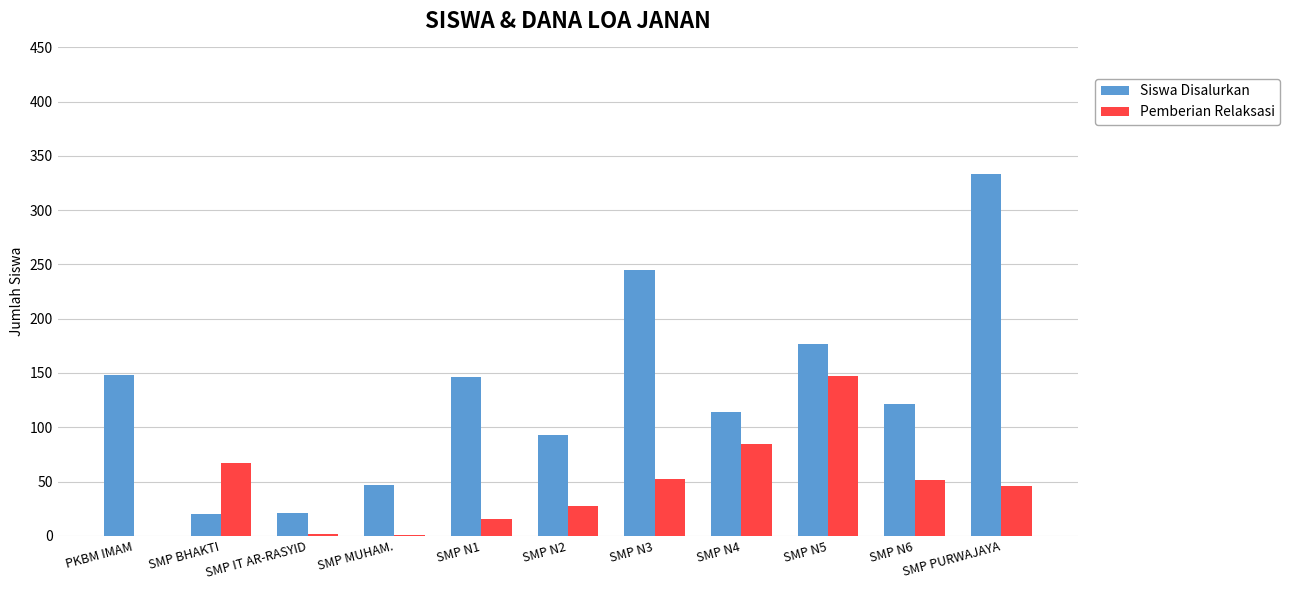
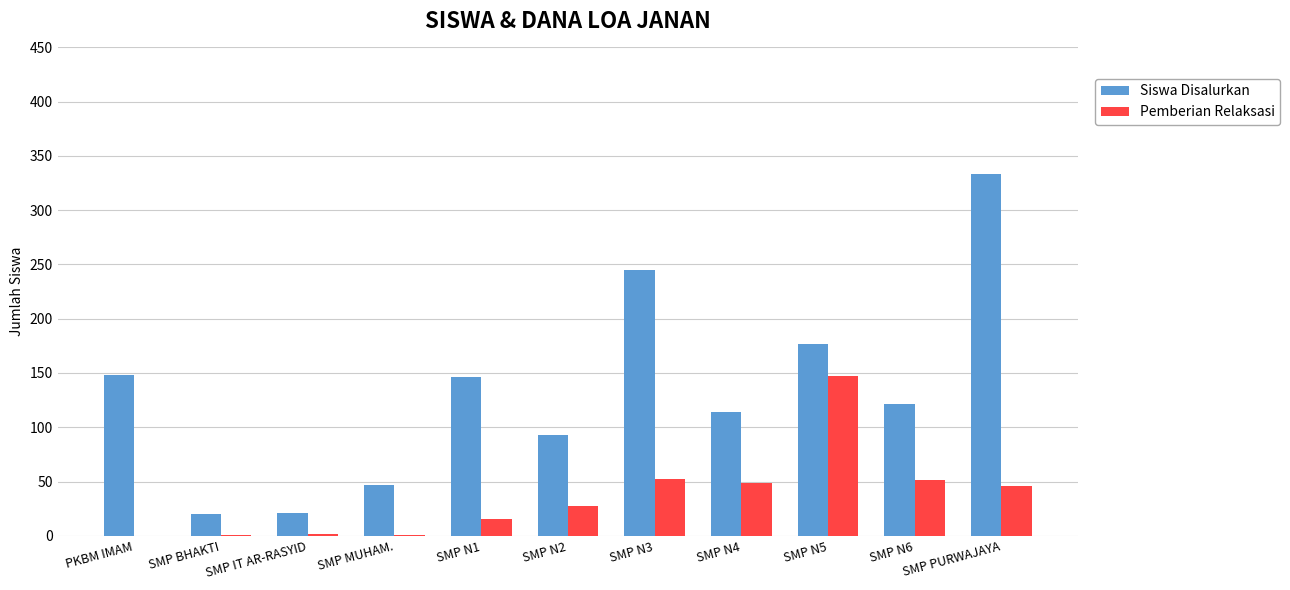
  {
    "Siswa Disalurkan": {
      "PKBM IMAM": 148,
      "SMP BHAKTI": 20,
      "SMP IT AR-RASYID": 21,
      "SMP MUHAM.": 47,
      "SMP N1": 146,
      "SMP N2": 93,
      "SMP N3": 245,
      "SMP N4": 114,
      "SMP N5": 177,
      "SMP N6": 121,
      "SMP PURWAJAYA": 333
    },
    "Pemberian Relaksasi": {
      "PKBM IMAM": 0,
-     "SMP BHAKTI": 67,
+     "SMP BHAKTI": 1,
      "SMP N1": 15,
      "SMP N2": 27,
      "SMP N3": 52,
-     "SMP N4": 85,
+     "SMP N4": 49,
      "SMP N5": 147,
      "SMP N6": 51,
      "SMP PURWAJAYA": 46
    }
  }
